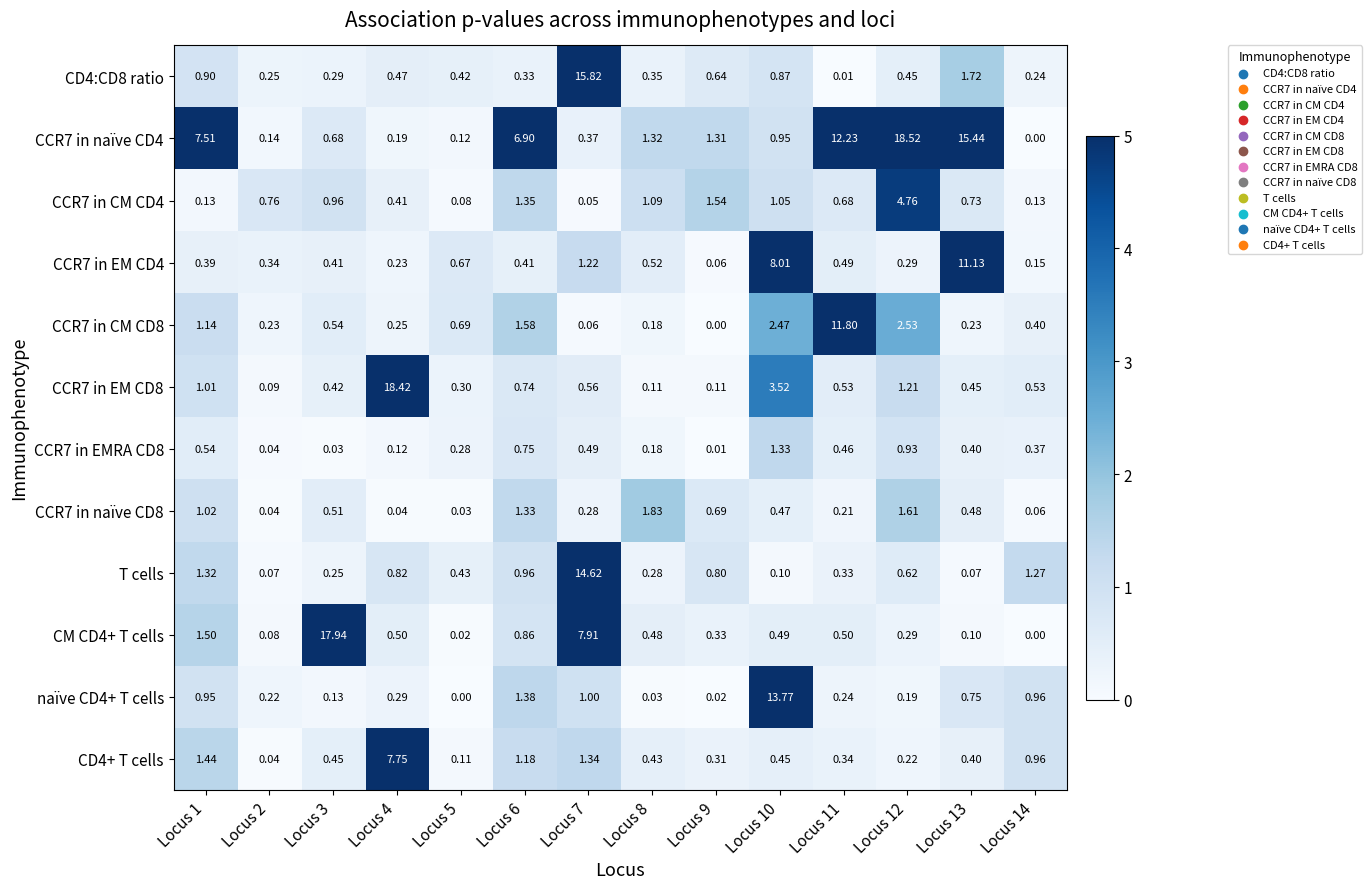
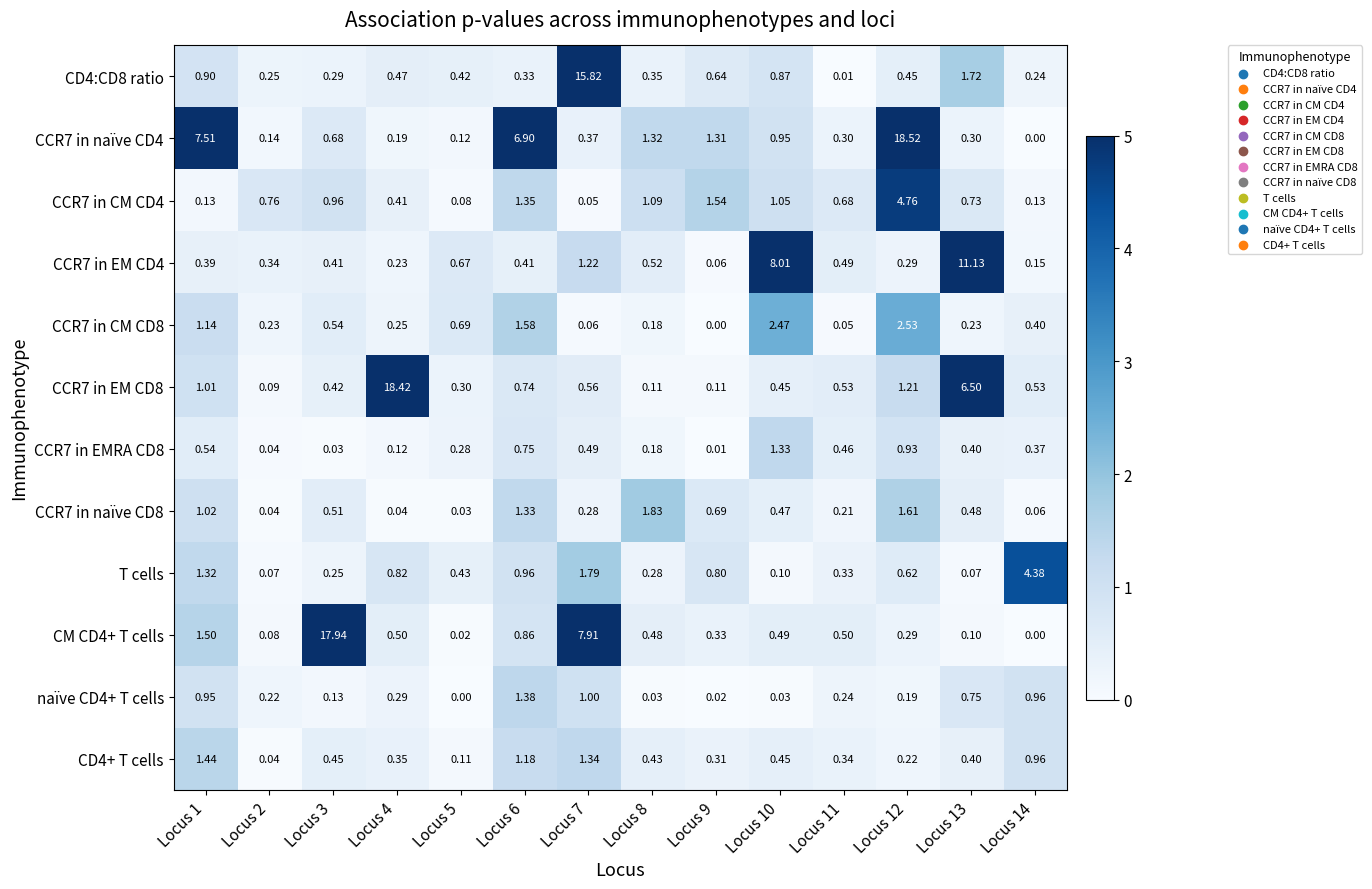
  {
    "CD4:CD8 ratio": {
      "Locus 1": 0.90,
      "Locus 2": 0.25,
      "Locus 3": 0.29,
      "Locus 4": 0.47,
      "Locus 5": 0.42,
      "Locus 6": 0.33,
      "Locus 7": 15.82,
      "Locus 8": 0.35,
      "Locus 9": 0.64,
      "Locus 10": 0.87,
      "Locus 11": 0.01,
      "Locus 12": 0.45,
      "Locus 13": 1.72,
      "Locus 14": 0.24
    },
    "CCR7 in naïve CD4": {
      "Locus 1": 7.51,
      "Locus 2": 0.14,
      "Locus 3": 0.68,
      "Locus 4": 0.19,
      "Locus 5": 0.12,
      "Locus 6": 6.90,
      "Locus 7": 0.37,
      "Locus 8": 1.32,
      "Locus 9": 1.31,
      "Locus 10": 0.95,
-     "Locus 11": 12.23,
+     "Locus 11": 0.30,
      "Locus 12": 18.52,
-     "Locus 13": 15.44,
+     "Locus 13": 0.30,
      "Locus 14": 0.00
    },
    "CCR7 in CM CD4": {
      "Locus 1": 0.13,
      "Locus 2": 0.76,
      "Locus 3": 0.96,
      "Locus 4": 0.41,
      "Locus 5": 0.08,
      "Locus 6": 1.35,
      "Locus 7": 0.05,
      "Locus 8": 1.09,
      "Locus 9": 1.54,
      "Locus 10": 1.05,
      "Locus 11": 0.68,
      "Locus 12": 4.76,
      "Locus 13": 0.73,
      "Locus 14": 0.13
    },
    "CCR7 in EM CD4": {
      "Locus 1": 0.39,
      "Locus 2": 0.34,
      "Locus 3": 0.41,
      "Locus 4": 0.23,
      "Locus 5": 0.67,
      "Locus 6": 0.41,
      "Locus 7": 1.22,
      "Locus 8": 0.52,
      "Locus 9": 0.06,
      "Locus 10": 8.01,
      "Locus 11": 0.49,
      "Locus 12": 0.29,
      "Locus 13": 11.13,
      "Locus 14": 0.15
    },
    "CCR7 in CM CD8": {
      "Locus 1": 1.14,
      "Locus 2": 0.23,
      "Locus 3": 0.54,
      "Locus 4": 0.25,
      "Locus 5": 0.69,
      "Locus 6": 1.58,
      "Locus 7": 0.06,
      "Locus 8": 0.18,
      "Locus 9": 0.00,
      "Locus 10": 2.47,
-     "Locus 11": 11.80,
+     "Locus 11": 0.05,
      "Locus 12": 2.53,
      "Locus 13": 0.23,
      "Locus 14": 0.40
    },
    "CCR7 in EM CD8": {
      "Locus 1": 1.01,
      "Locus 2": 0.09,
      "Locus 3": 0.42,
      "Locus 4": 18.42,
      "Locus 5": 0.30,
      "Locus 6": 0.74,
      "Locus 7": 0.56,
      "Locus 8": 0.11,
      "Locus 9": 0.11,
-     "Locus 10": 3.52,
+     "Locus 10": 0.45,
      "Locus 11": 0.53,
      "Locus 12": 1.21,
-     "Locus 13": 0.45,
+     "Locus 13": 6.50,
      "Locus 14": 0.53
    },
    "CCR7 in EMRA CD8": {
      "Locus 1": 0.54,
      "Locus 2": 0.04,
      "Locus 3": 0.03,
      "Locus 4": 0.12,
      "Locus 5": 0.28,
      "Locus 6": 0.75,
      "Locus 7": 0.49,
      "Locus 8": 0.18,
      "Locus 9": 0.01,
      "Locus 10": 1.33,
      "Locus 11": 0.46,
      "Locus 12": 0.93,
      "Locus 13": 0.40,
      "Locus 14": 0.37
    },
    "CCR7 in naïve CD8": {
      "Locus 1": 1.02,
      "Locus 2": 0.04,
      "Locus 3": 0.51,
      "Locus 4": 0.04,
      "Locus 5": 0.03,
      "Locus 6": 1.33,
      "Locus 7": 0.28,
      "Locus 8": 1.83,
      "Locus 9": 0.69,
      "Locus 10": 0.47,
      "Locus 11": 0.21,
      "Locus 12": 1.61,
      "Locus 13": 0.48,
      "Locus 14": 0.06
    },
    "T cells": {
      "Locus 1": 1.32,
      "Locus 2": 0.07,
      "Locus 3": 0.25,
      "Locus 4": 0.82,
      "Locus 5": 0.43,
      "Locus 6": 0.96,
-     "Locus 7": 14.62,
+     "Locus 7": 1.79,
      "Locus 8": 0.28,
      "Locus 9": 0.80,
      "Locus 10": 0.10,
      "Locus 11": 0.33,
      "Locus 12": 0.62,
      "Locus 13": 0.07,
-     "Locus 14": 1.27
+     "Locus 14": 4.38
    },
    "CM CD4+ T cells": {
      "Locus 1": 1.50,
      "Locus 2": 0.08,
      "Locus 3": 17.94,
      "Locus 4": 0.50,
      "Locus 5": 0.02,
      "Locus 6": 0.86,
      "Locus 7": 7.91,
      "Locus 8": 0.48,
      "Locus 9": 0.33,
      "Locus 10": 0.49,
      "Locus 11": 0.50,
      "Locus 12": 0.29,
      "Locus 13": 0.10,
      "Locus 14": 0.00
    },
    "naïve CD4+ T cells": {
      "Locus 1": 0.95,
      "Locus 2": 0.22,
      "Locus 3": 0.13,
      "Locus 4": 0.29,
      "Locus 5": 0.00,
      "Locus 6": 1.38,
      "Locus 7": 1.00,
      "Locus 8": 0.03,
      "Locus 9": 0.02,
-     "Locus 10": 13.77,
+     "Locus 10": 0.03,
      "Locus 11": 0.24,
      "Locus 12": 0.19,
      "Locus 13": 0.75,
      "Locus 14": 0.96
    },
    "CD4+ T cells": {
      "Locus 1": 1.44,
      "Locus 2": 0.04,
      "Locus 3": 0.45,
-     "Locus 4": 7.75,
+     "Locus 4": 0.35,
      "Locus 5": 0.11,
      "Locus 6": 1.18,
      "Locus 7": 1.34,
      "Locus 8": 0.43,
      "Locus 9": 0.31,
      "Locus 10": 0.45,
      "Locus 11": 0.34,
      "Locus 12": 0.22,
      "Locus 13": 0.40,
      "Locus 14": 0.96
    }
  }
